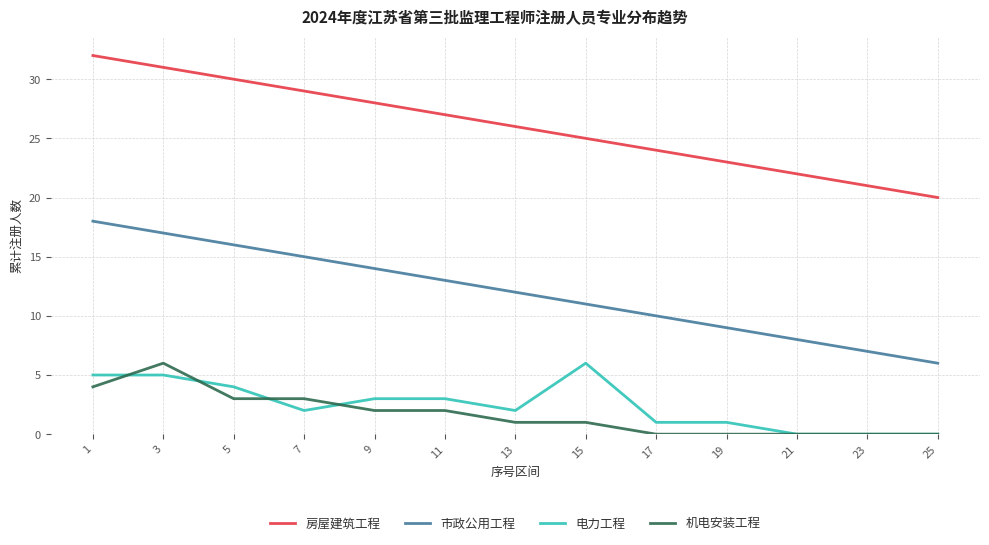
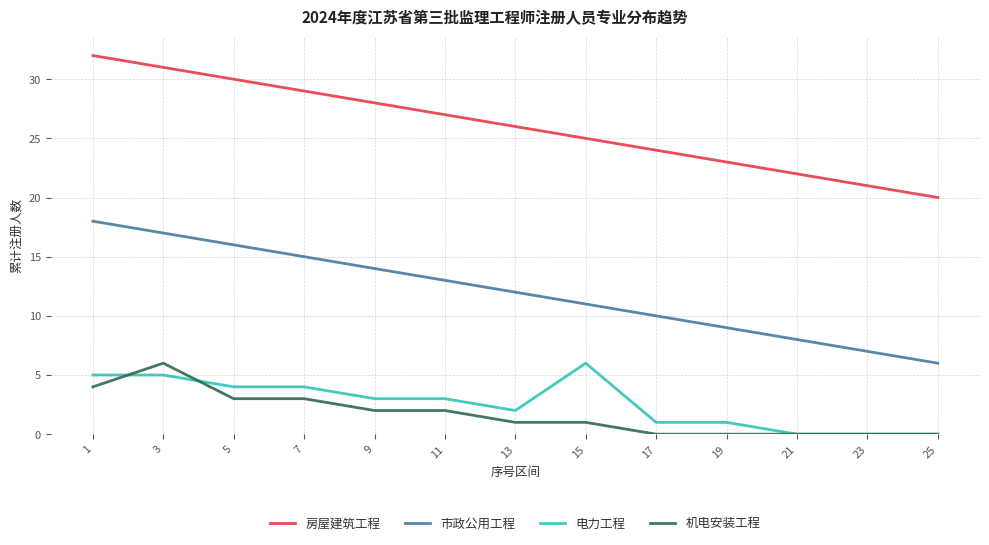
  {
    "房屋建筑工程": {
      "1": 32,
      "3": 31,
      "5": 30,
      "7": 29,
      "9": 28,
      "11": 27,
      "13": 26,
      "15": 25,
      "17": 24,
      "19": 23,
      "21": 22,
      "23": 21,
      "25": 20
    },
    "市政公用工程": {
      "1": 18,
      "3": 17,
      "5": 16,
      "7": 15,
      "9": 14,
      "11": 13,
      "13": 12,
      "15": 11,
      "17": 10,
      "19": 9,
      "21": 8,
      "23": 7,
      "25": 6
    },
    "电力工程": {
      "1": 5,
      "3": 5,
      "5": 4,
-     "7": 2,
+     "7": 4,
      "9": 3,
      "11": 3,
      "13": 2,
      "15": 6,
      "17": 1,
      "19": 1
    },
    "机电安装工程": {
      "1": 4,
      "3": 6,
      "5": 3,
      "7": 3,
      "9": 2,
      "11": 2,
      "13": 1,
      "15": 1,
      "17": 0,
      "19": 0
    }
  }
